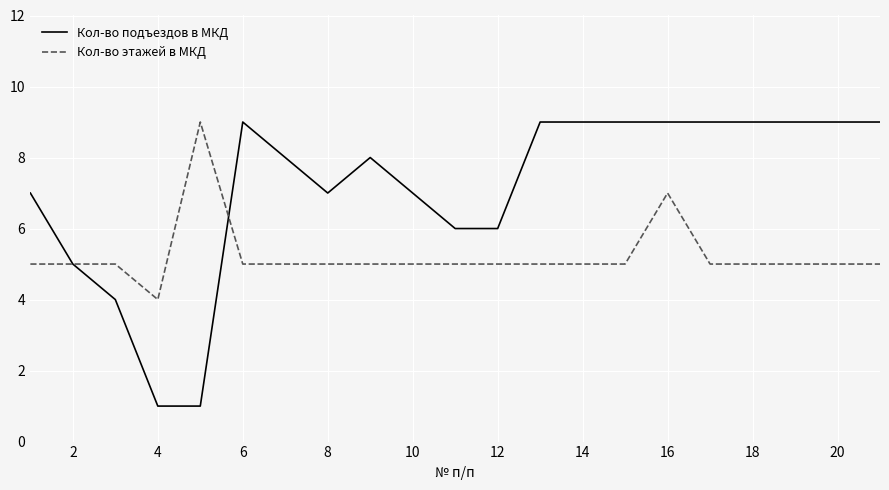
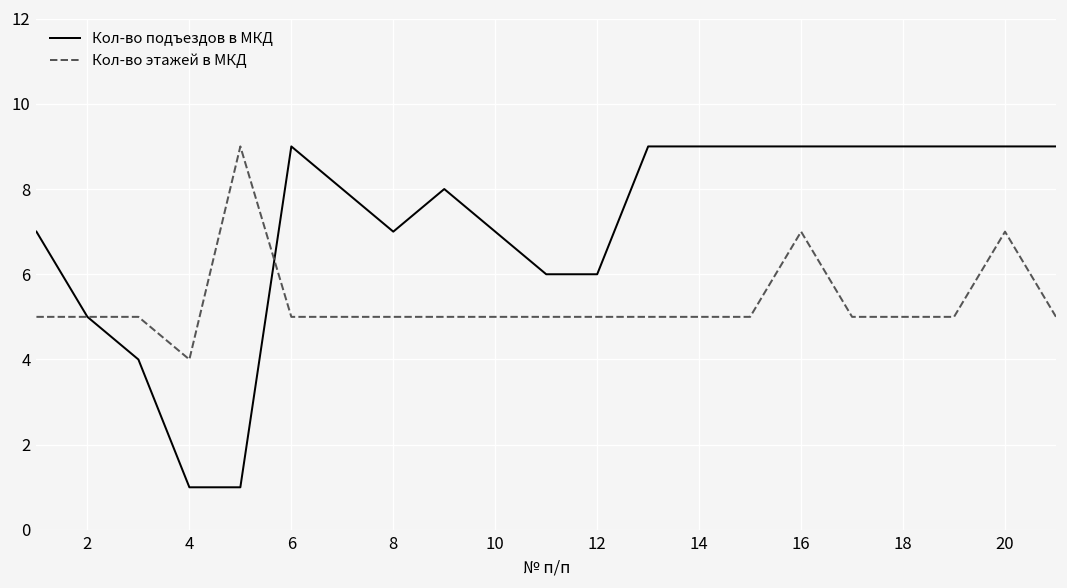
  {
    "Кол-во подъездов в МКД": {
      "4": 1,
      "6": 9,
      "8": 7,
      "10": 7,
      "12": 6,
      "14": 9,
      "16": 9,
      "18": 9,
      "20": 9
    },
    "Кол-во этажей в МКД": {
      "4": 4,
      "6": 5,
      "8": 5,
      "10": 5,
      "12": 5,
      "14": 5,
      "16": 7,
      "18": 5,
-     "20": 5
+     "20": 7
    }
  }
